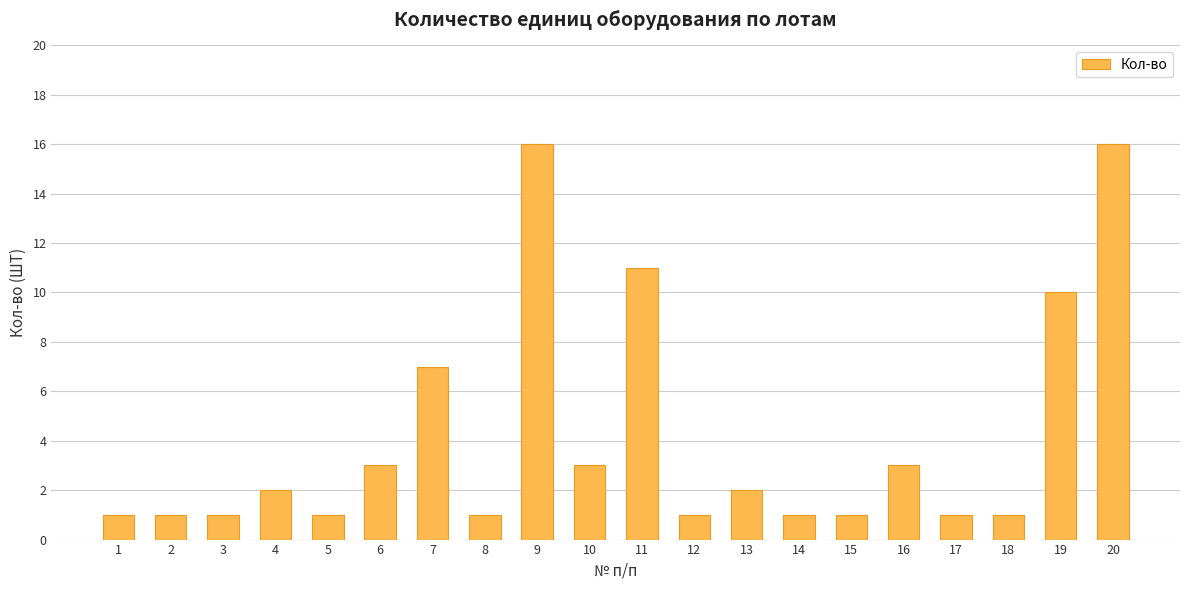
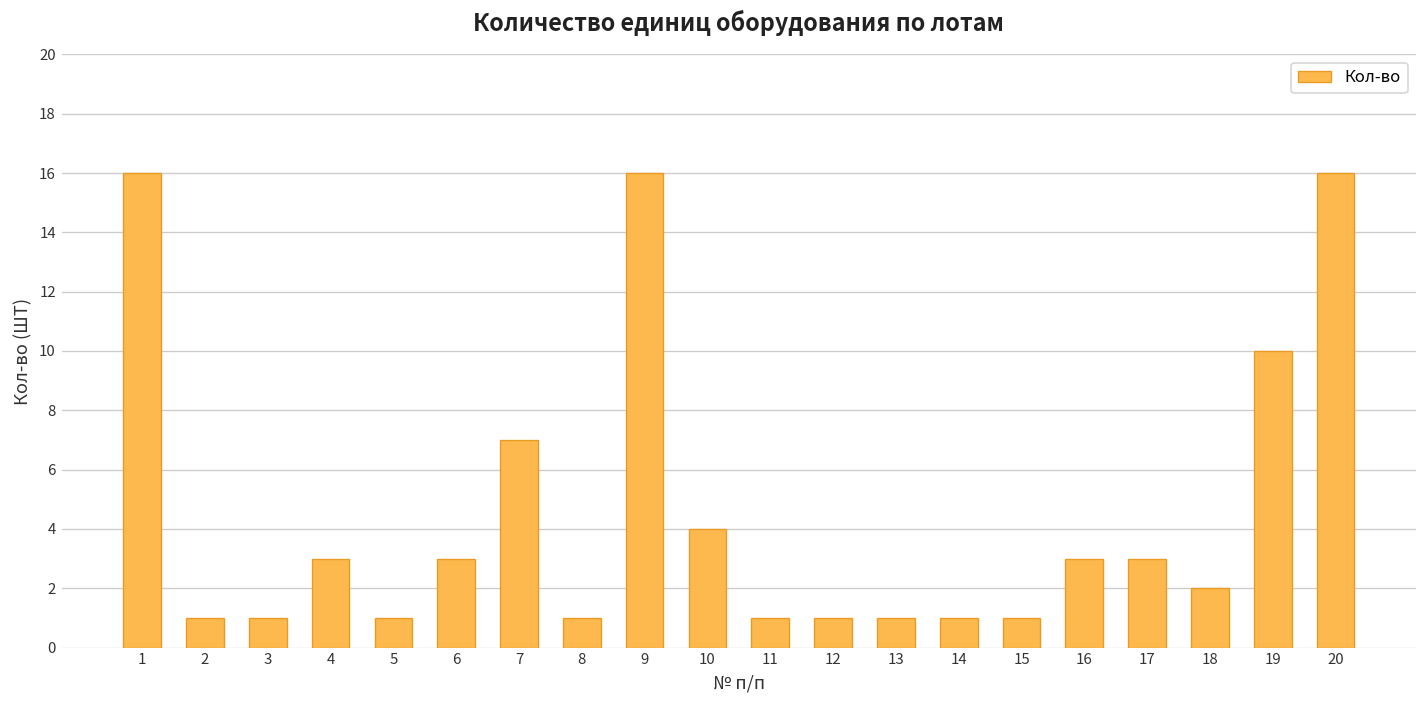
  {
-   "1": 1,
+   "1": 16,
    "2": 1,
    "3": 1,
-   "4": 2,
+   "4": 3,
    "5": 1,
    "6": 3,
    "7": 7,
    "8": 1,
    "9": 16,
-   "10": 3,
-   "11": 11,
+   "10": 4,
+   "11": 1,
    "12": 1,
-   "13": 2,
+   "13": 1,
    "14": 1,
    "15": 1,
    "16": 3,
-   "17": 1,
-   "18": 1,
+   "17": 3,
+   "18": 2,
    "19": 10,
    "20": 16
  }
